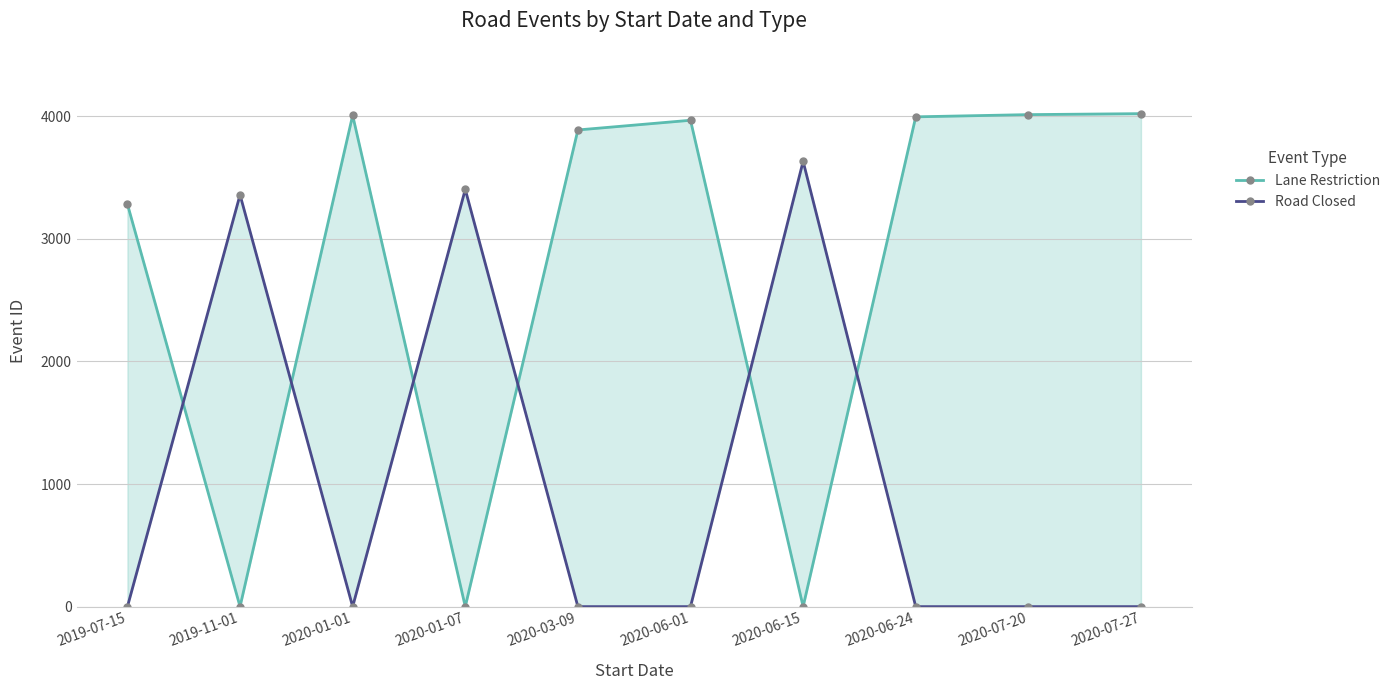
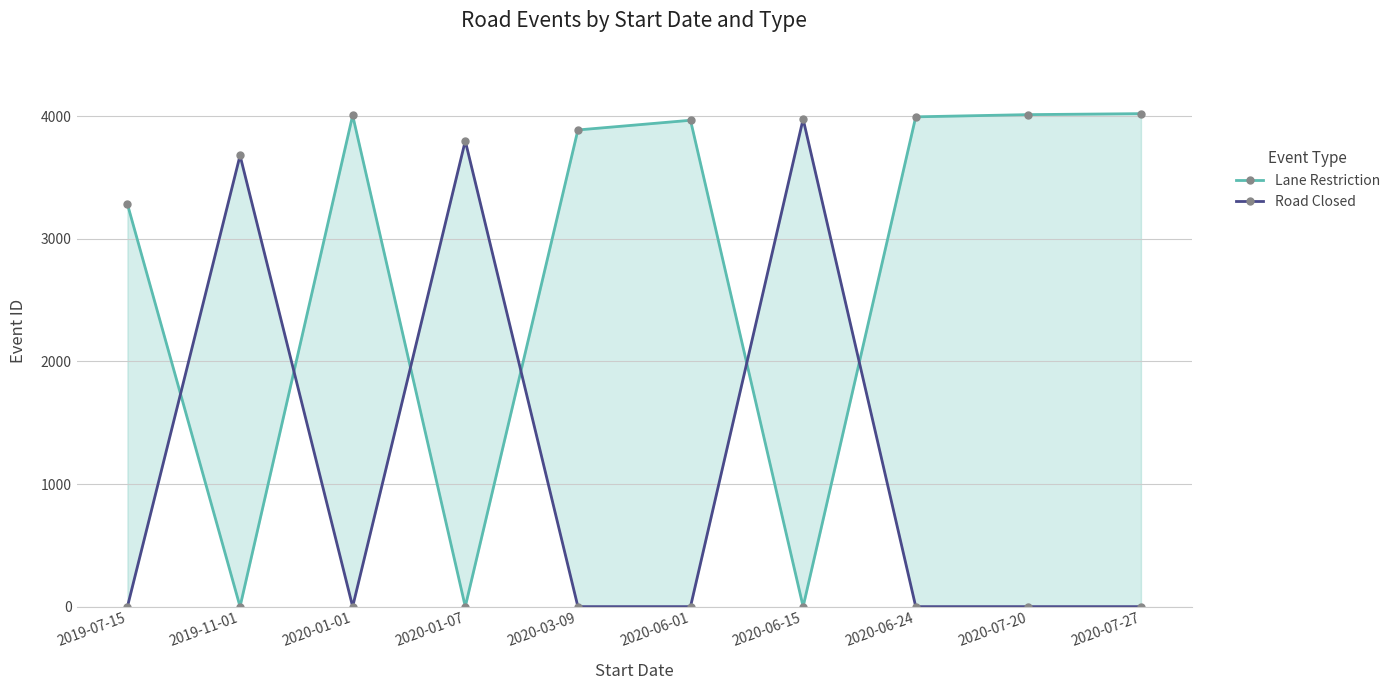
  {
    "Road Closed": {
      "2019-07-15": 0,
-     "2019-11-01": 3360,
+     "2019-11-01": 3680,
      "2020-01-01": 0,
-     "2020-01-07": 3400,
+     "2020-01-07": 3800,
      "2020-03-09": 0,
      "2020-06-01": 0,
-     "2020-06-15": 3630,
+     "2020-06-15": 3980,
      "2020-06-24": 0,
      "2020-07-20": 0,
      "2020-07-27": 0
    }
  }
